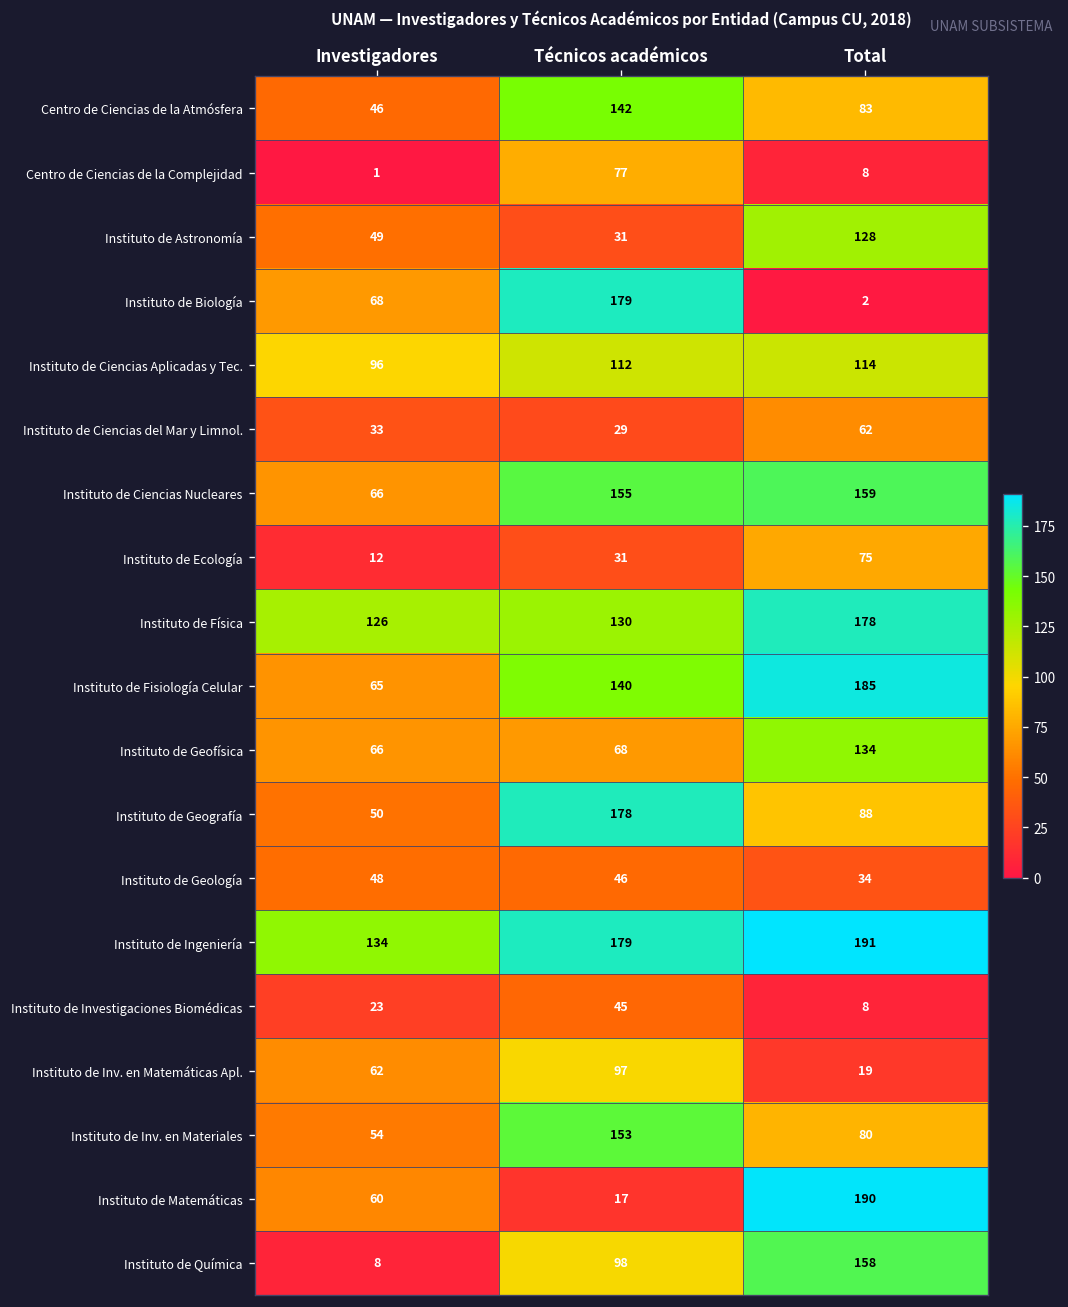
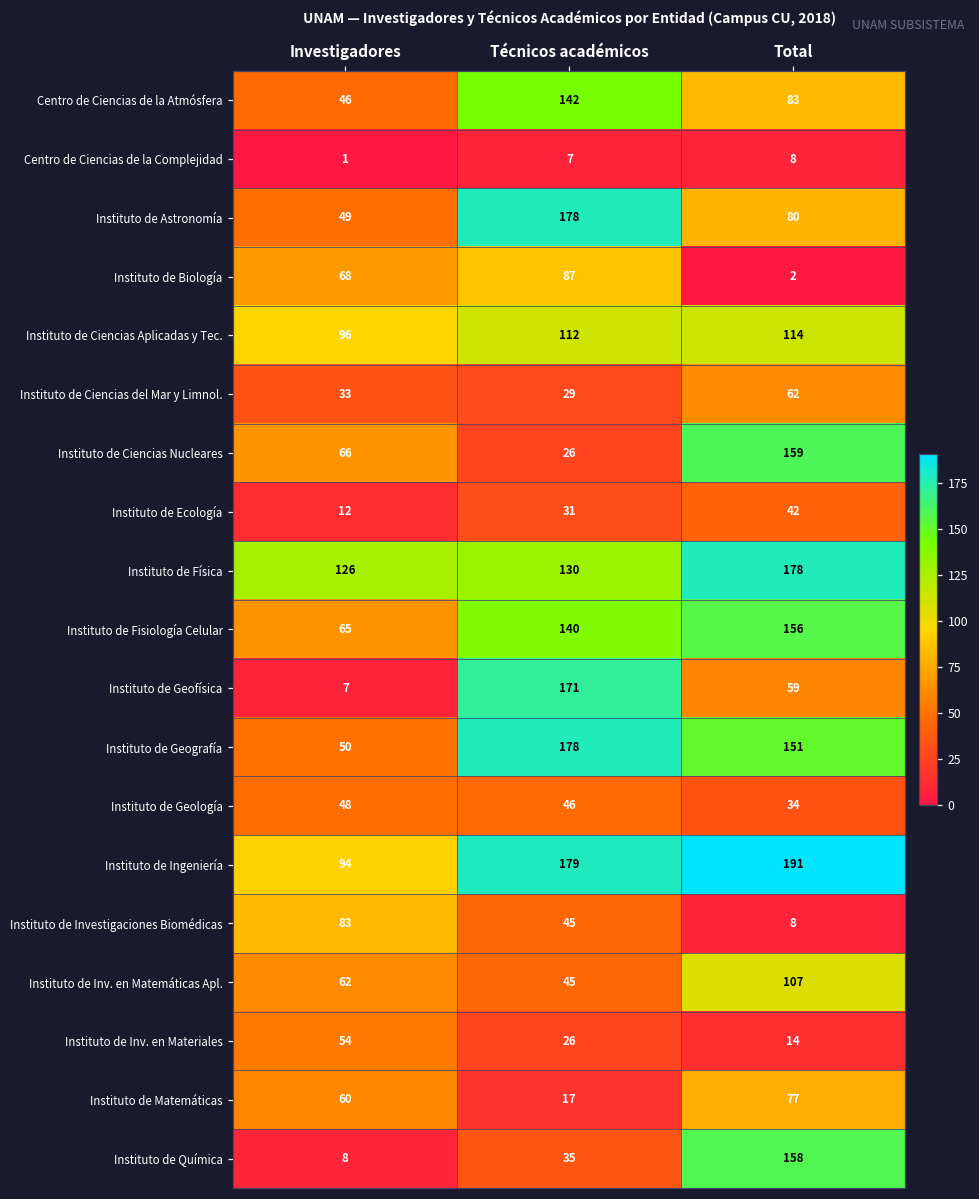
  {
    "Centro de Ciencias de la Atmósfera": {
      "Investigadores": 46,
      "Técnicos académicos": 142,
      "Total": 83
    },
    "Centro de Ciencias de la Complejidad": {
      "Investigadores": 1,
-     "Técnicos académicos": 77,
+     "Técnicos académicos": 7,
      "Total": 8
    },
    "Instituto de Astronomía": {
      "Investigadores": 49,
-     "Técnicos académicos": 31,
-     "Total": 128
+     "Técnicos académicos": 178,
+     "Total": 80
    },
    "Instituto de Biología": {
      "Investigadores": 68,
-     "Técnicos académicos": 179,
+     "Técnicos académicos": 87,
      "Total": 2
    },
    "Instituto de Ciencias Aplicadas y Tec.": {
      "Investigadores": 96,
      "Técnicos académicos": 112,
      "Total": 114
    },
    "Instituto de Ciencias del Mar y Limnol.": {
      "Investigadores": 33,
      "Técnicos académicos": 29,
      "Total": 62
    },
    "Instituto de Ciencias Nucleares": {
      "Investigadores": 66,
-     "Técnicos académicos": 155,
+     "Técnicos académicos": 26,
      "Total": 159
    },
    "Instituto de Ecología": {
      "Investigadores": 12,
      "Técnicos académicos": 31,
-     "Total": 75
+     "Total": 42
    },
    "Instituto de Física": {
      "Investigadores": 126,
      "Técnicos académicos": 130,
      "Total": 178
    },
    "Instituto de Fisiología Celular": {
      "Investigadores": 65,
      "Técnicos académicos": 140,
-     "Total": 185
+     "Total": 156
    },
    "Instituto de Geofísica": {
-     "Investigadores": 66,
-     "Técnicos académicos": 68,
-     "Total": 134
+     "Investigadores": 7,
+     "Técnicos académicos": 171,
+     "Total": 59
    },
    "Instituto de Geografía": {
      "Investigadores": 50,
      "Técnicos académicos": 178,
-     "Total": 88
+     "Total": 151
    },
    "Instituto de Geología": {
      "Investigadores": 48,
      "Técnicos académicos": 46,
      "Total": 34
    },
    "Instituto de Ingeniería": {
-     "Investigadores": 134,
+     "Investigadores": 94,
      "Técnicos académicos": 179,
      "Total": 191
    },
    "Instituto de Investigaciones Biomédicas": {
-     "Investigadores": 23,
+     "Investigadores": 83,
      "Técnicos académicos": 45,
      "Total": 8
    },
    "Instituto de Inv. en Matemáticas Apl.": {
      "Investigadores": 62,
-     "Técnicos académicos": 97,
-     "Total": 19
+     "Técnicos académicos": 45,
+     "Total": 107
    },
    "Instituto de Inv. en Materiales": {
      "Investigadores": 54,
-     "Técnicos académicos": 153,
-     "Total": 80
+     "Técnicos académicos": 26,
+     "Total": 14
    },
    "Instituto de Matemáticas": {
      "Investigadores": 60,
      "Técnicos académicos": 17,
-     "Total": 190
+     "Total": 77
    },
    "Instituto de Química": {
      "Investigadores": 8,
-     "Técnicos académicos": 98,
+     "Técnicos académicos": 35,
      "Total": 158
    }
  }
